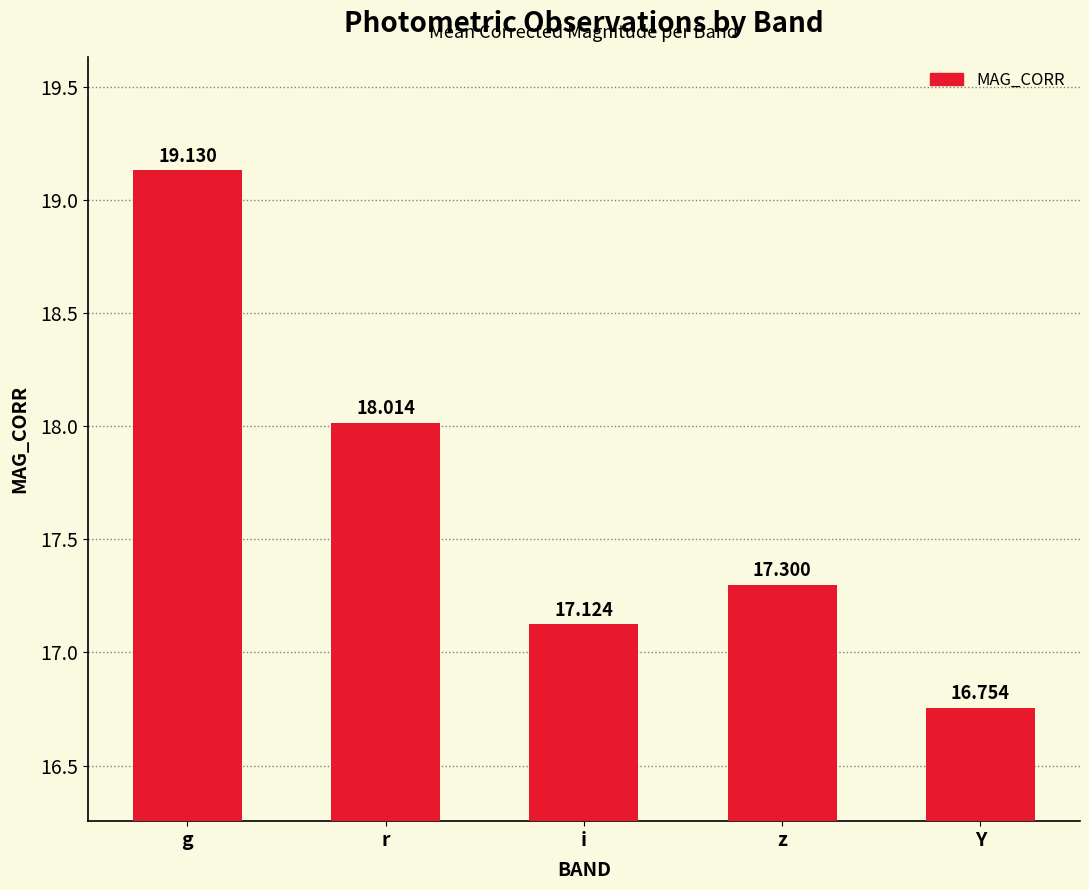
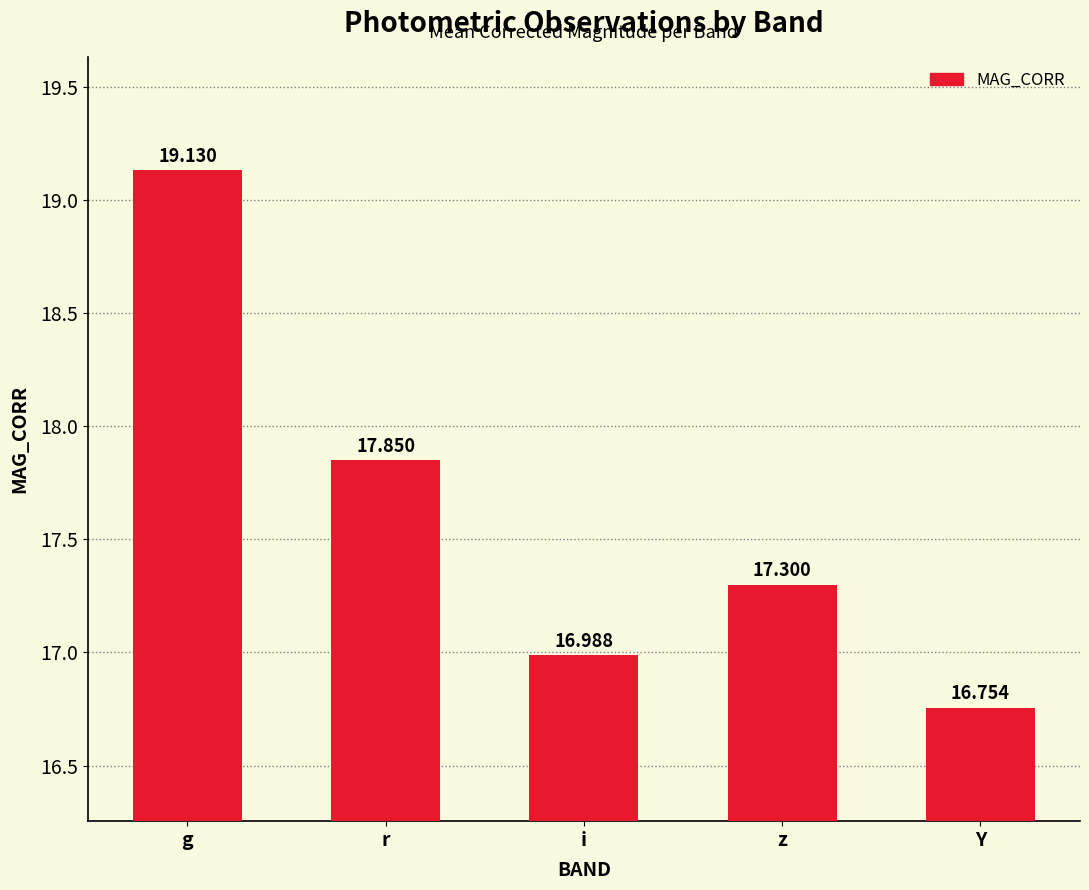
  {
    "g": 19.130,
-   "r": 18.014,
-   "i": 17.124,
+   "r": 17.850,
+   "i": 16.988,
    "z": 17.300,
    "Y": 16.754
  }
